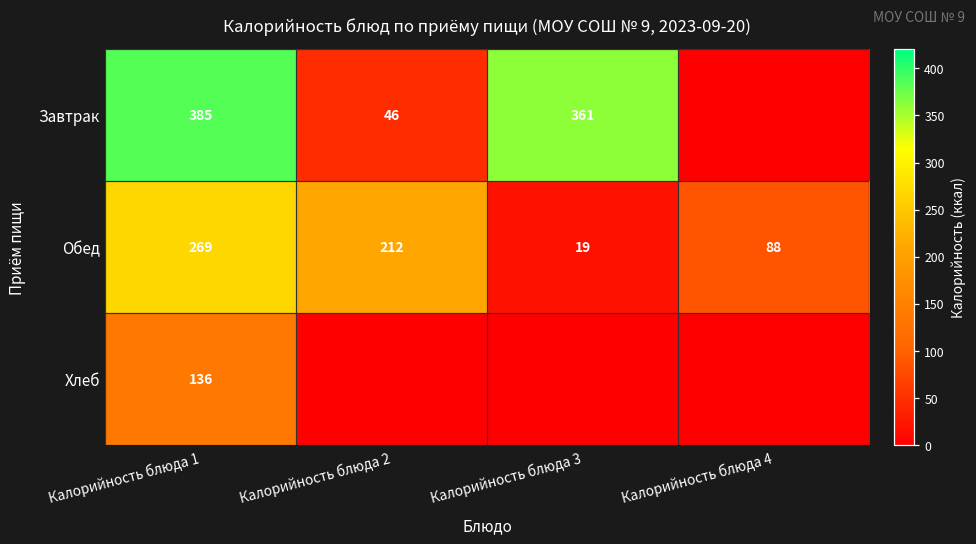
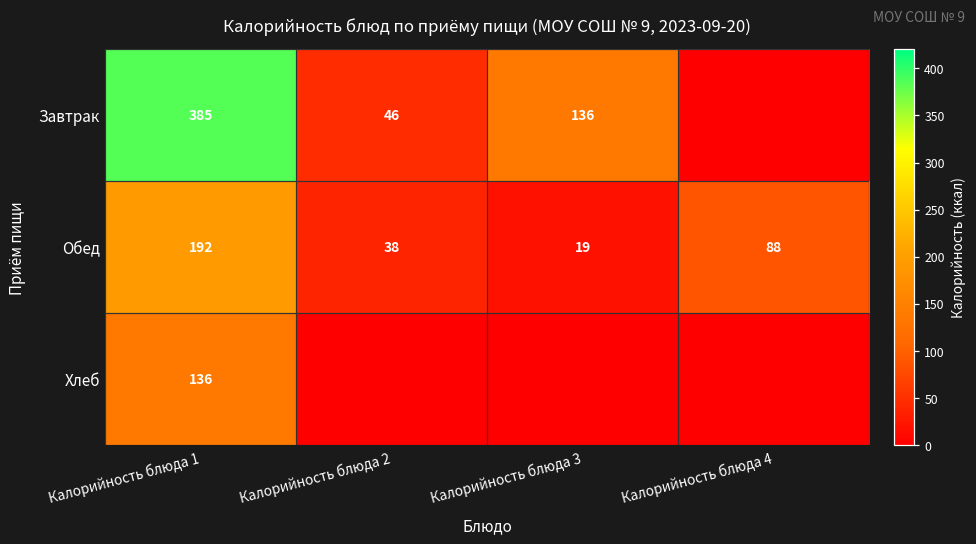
  {
    "Завтрак": {
      "Калорийность блюда 1": 385,
      "Калорийность блюда 2": 46,
-     "Калорийность блюда 3": 361
+     "Калорийность блюда 3": 136
    },
    "Обед": {
-     "Калорийность блюда 1": 269,
-     "Калорийность блюда 2": 212,
+     "Калорийность блюда 1": 192,
+     "Калорийность блюда 2": 38,
      "Калорийность блюда 3": 19,
      "Калорийность блюда 4": 88
    },
    "Хлеб": {
      "Калорийность блюда 1": 136
    }
  }
